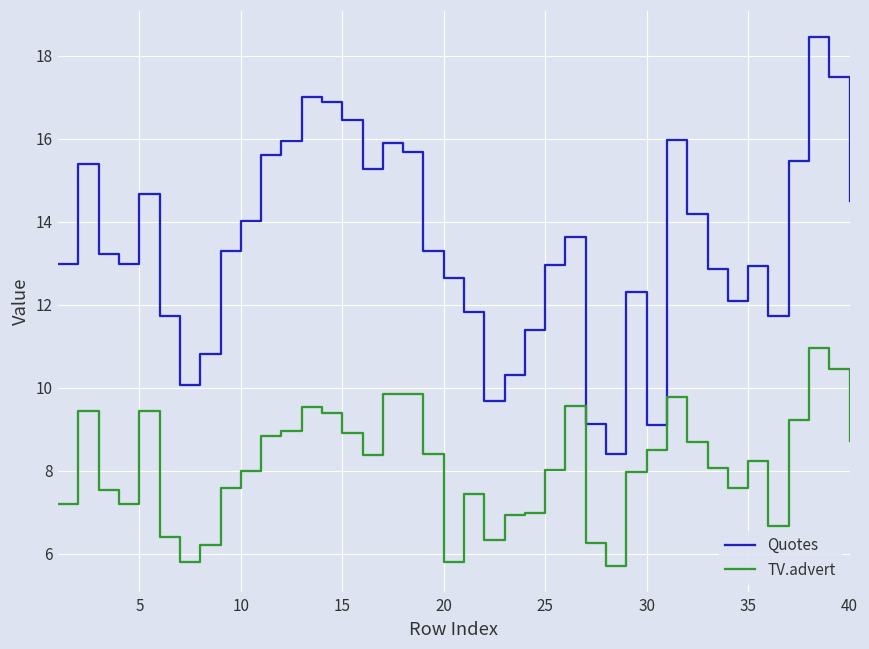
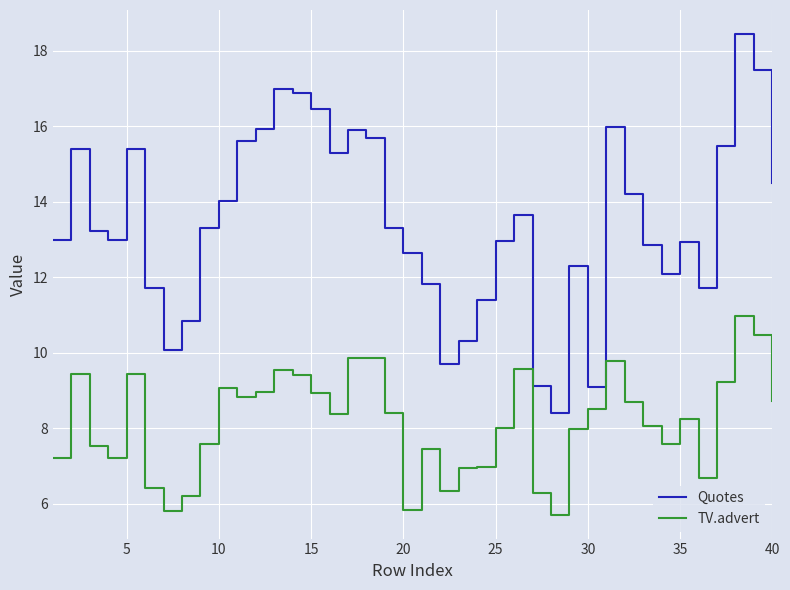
  {
    "Quotes": {
-     "5": 14.7,
+     "5": 15.4,
      "10": 14.0,
      "15": 16.5,
      "20": 12.6,
      "25": 13.0,
      "30": 9.1,
      "35": 12.9,
      "40": 14.5
    },
    "TV.advert": {
      "5": 9.4,
-     "10": 8.0,
+     "10": 9.0,
      "15": 8.9,
      "20": 5.8,
      "25": 8.0,
      "30": 8.5,
      "35": 8.2,
      "40": 8.7
    }
  }
